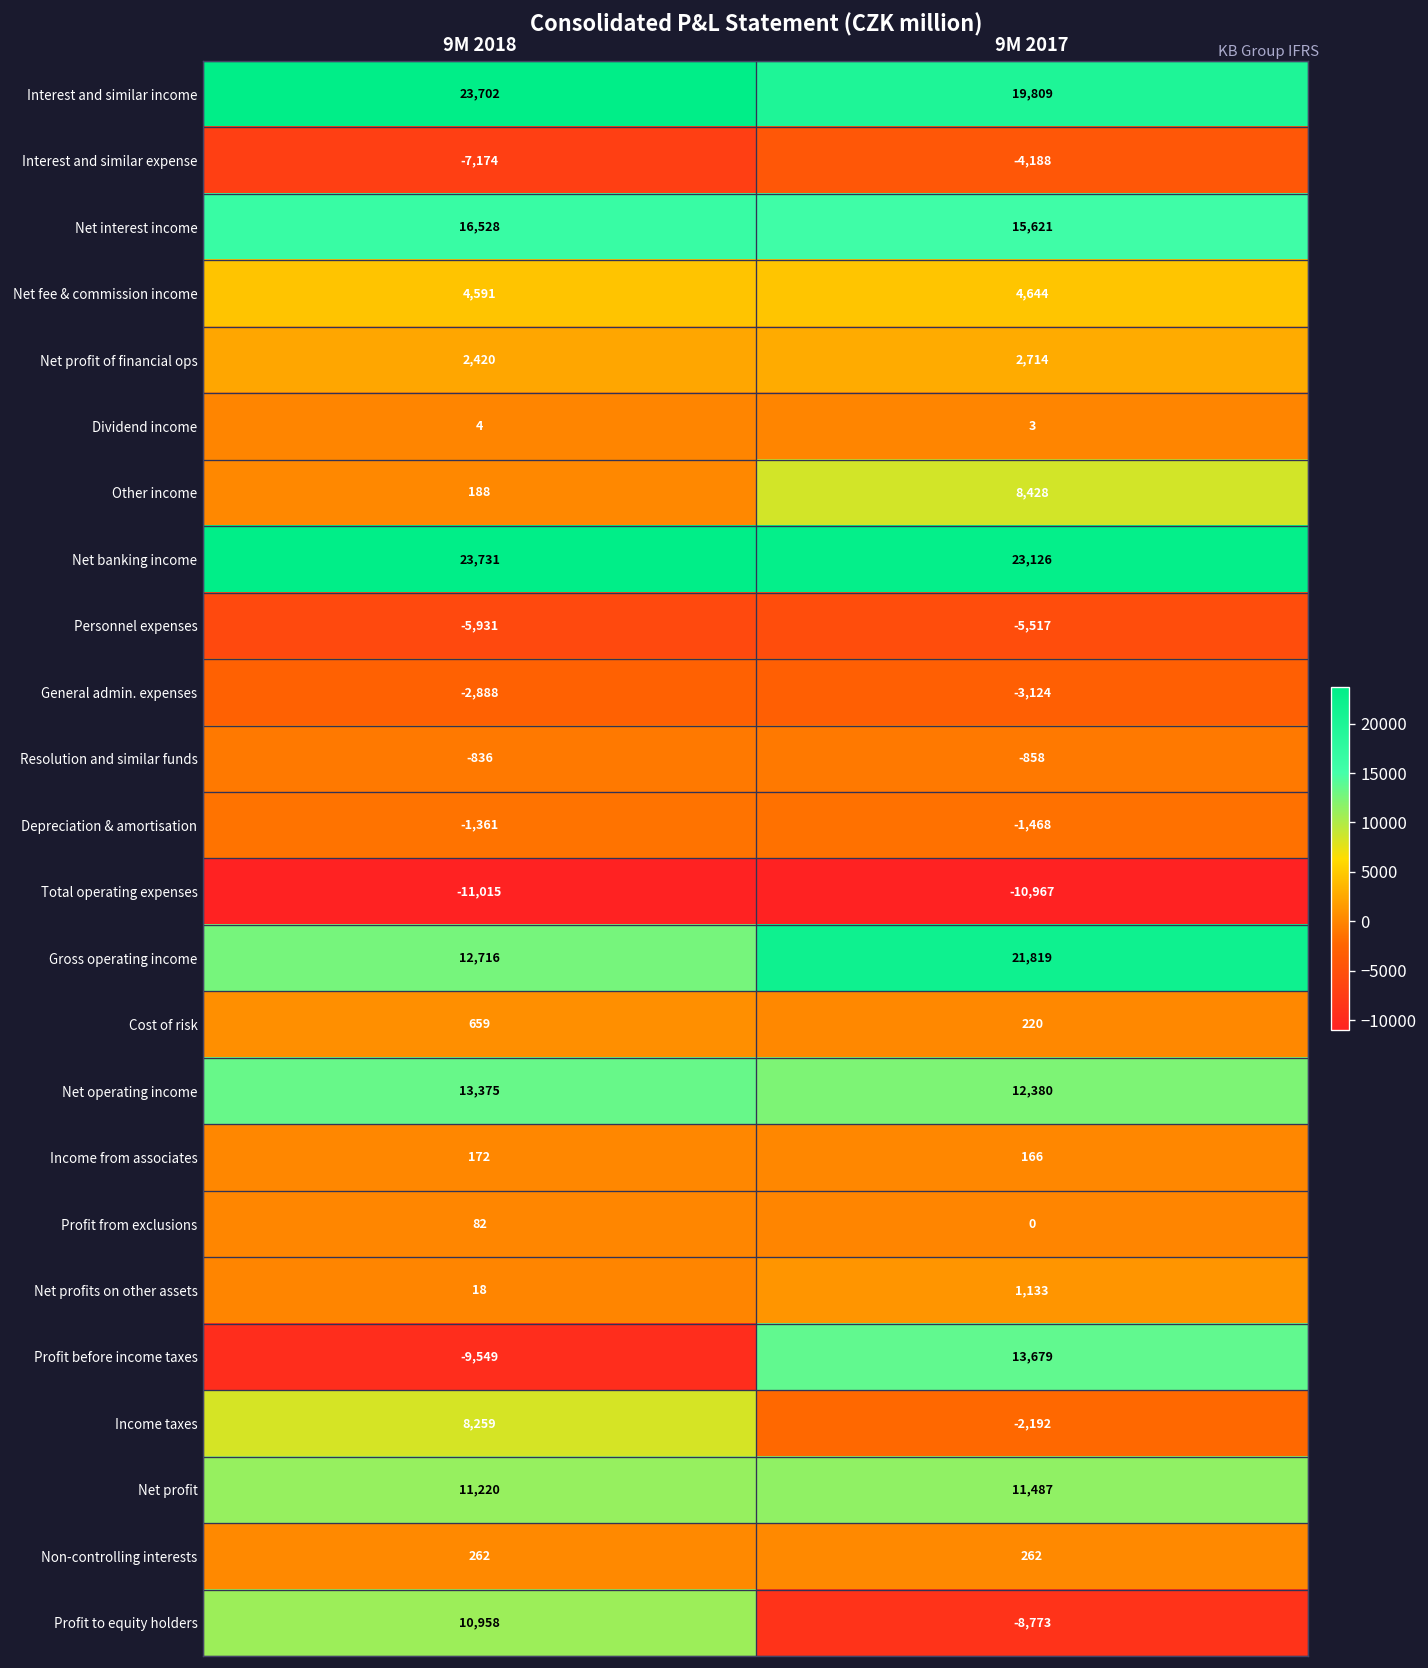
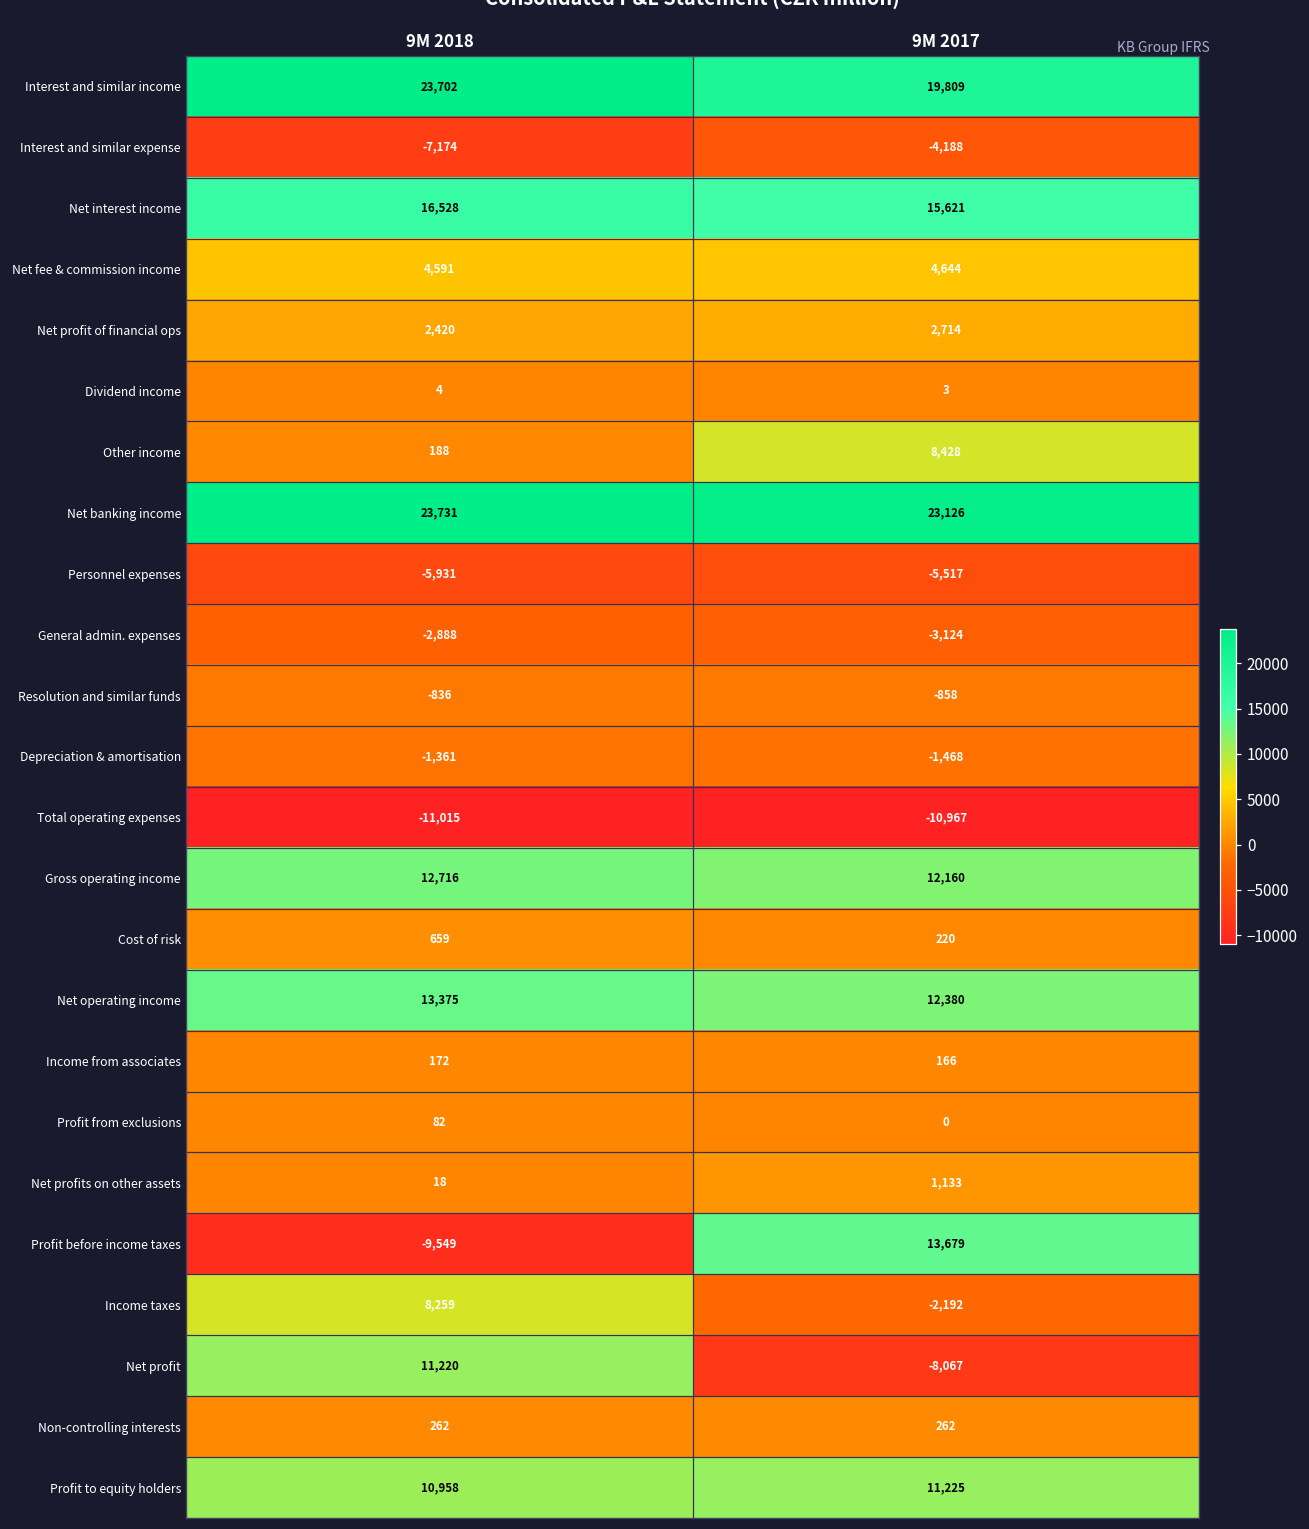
  {
    "Interest and similar income": {
      "9M 2018": "23,702",
      "9M 2017": "19,809"
    },
    "Interest and similar expense": {
      "9M 2018": "-7,174",
      "9M 2017": "-4,188"
    },
    "Net interest income": {
      "9M 2018": "16,528",
      "9M 2017": "15,621"
    },
    "Net fee & commission income": {
      "9M 2018": "4,591",
      "9M 2017": "4,644"
    },
    "Net profit of financial ops": {
      "9M 2018": "2,420",
      "9M 2017": "2,714"
    },
    "Dividend income": {
      "9M 2018": "4",
      "9M 2017": "3"
    },
    "Other income": {
      "9M 2018": "188",
      "9M 2017": "8,428"
    },
    "Net banking income": {
      "9M 2018": "23,731",
      "9M 2017": "23,126"
    },
    "Personnel expenses": {
      "9M 2018": "-5,931",
      "9M 2017": "-5,517"
    },
    "General admin. expenses": {
      "9M 2018": "-2,888",
      "9M 2017": "-3,124"
    },
    "Resolution and similar funds": {
      "9M 2018": "-836",
      "9M 2017": "-858"
    },
    "Depreciation & amortisation": {
      "9M 2018": "-1,361",
      "9M 2017": "-1,468"
    },
    "Total operating expenses": {
      "9M 2018": "-11,015",
      "9M 2017": "-10,967"
    },
    "Gross operating income": {
      "9M 2018": "12,716",
-     "9M 2017": "21,819"
+     "9M 2017": "12,160"
    },
    "Cost of risk": {
      "9M 2018": "659",
      "9M 2017": "220"
    },
    "Net operating income": {
      "9M 2018": "13,375",
      "9M 2017": "12,380"
    },
    "Income from associates": {
      "9M 2018": "172",
      "9M 2017": "166"
    },
    "Profit from exclusions": {
      "9M 2018": "82",
      "9M 2017": "0"
    },
    "Net profits on other assets": {
      "9M 2018": "18",
      "9M 2017": "1,133"
    },
    "Profit before income taxes": {
      "9M 2018": "-9,549",
      "9M 2017": "13,679"
    },
    "Income taxes": {
      "9M 2018": "8,259",
      "9M 2017": "-2,192"
    },
    "Net profit": {
      "9M 2018": "11,220",
-     "9M 2017": "11,487"
+     "9M 2017": "-8,067"
    },
    "Non-controlling interests": {
      "9M 2018": "262",
      "9M 2017": "262"
    },
    "Profit to equity holders": {
      "9M 2018": "10,958",
-     "9M 2017": "-8,773"
+     "9M 2017": "11,225"
    }
  }
